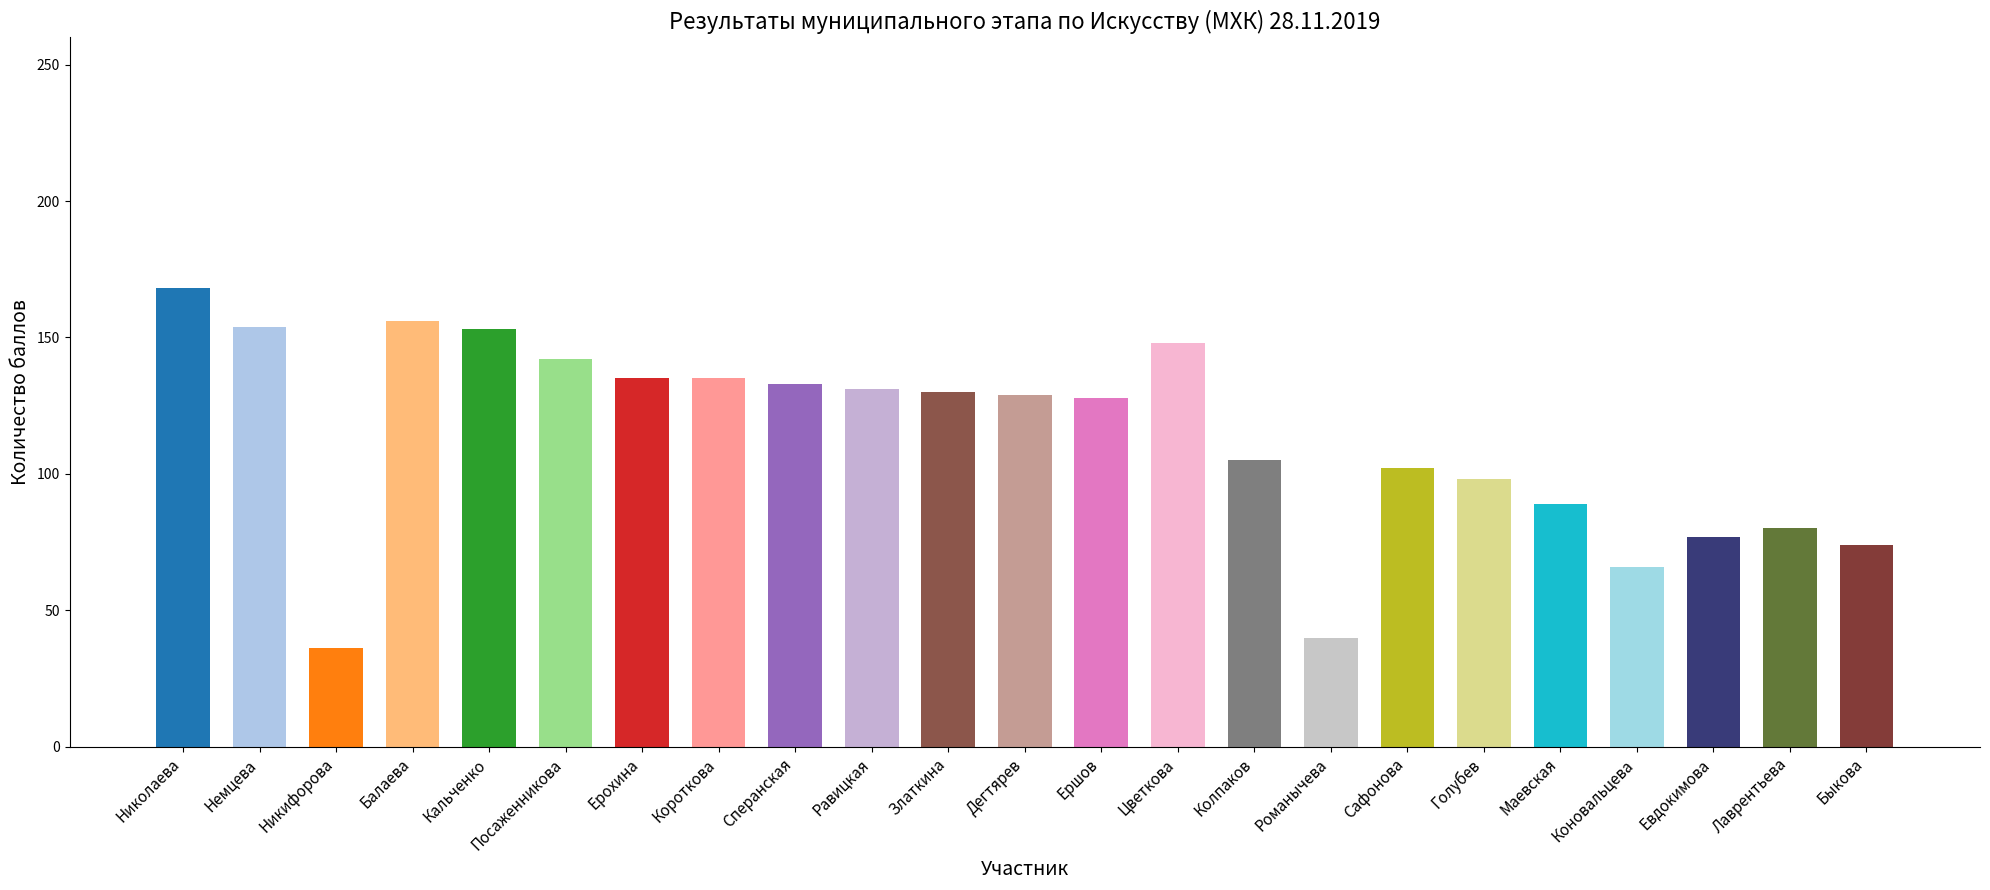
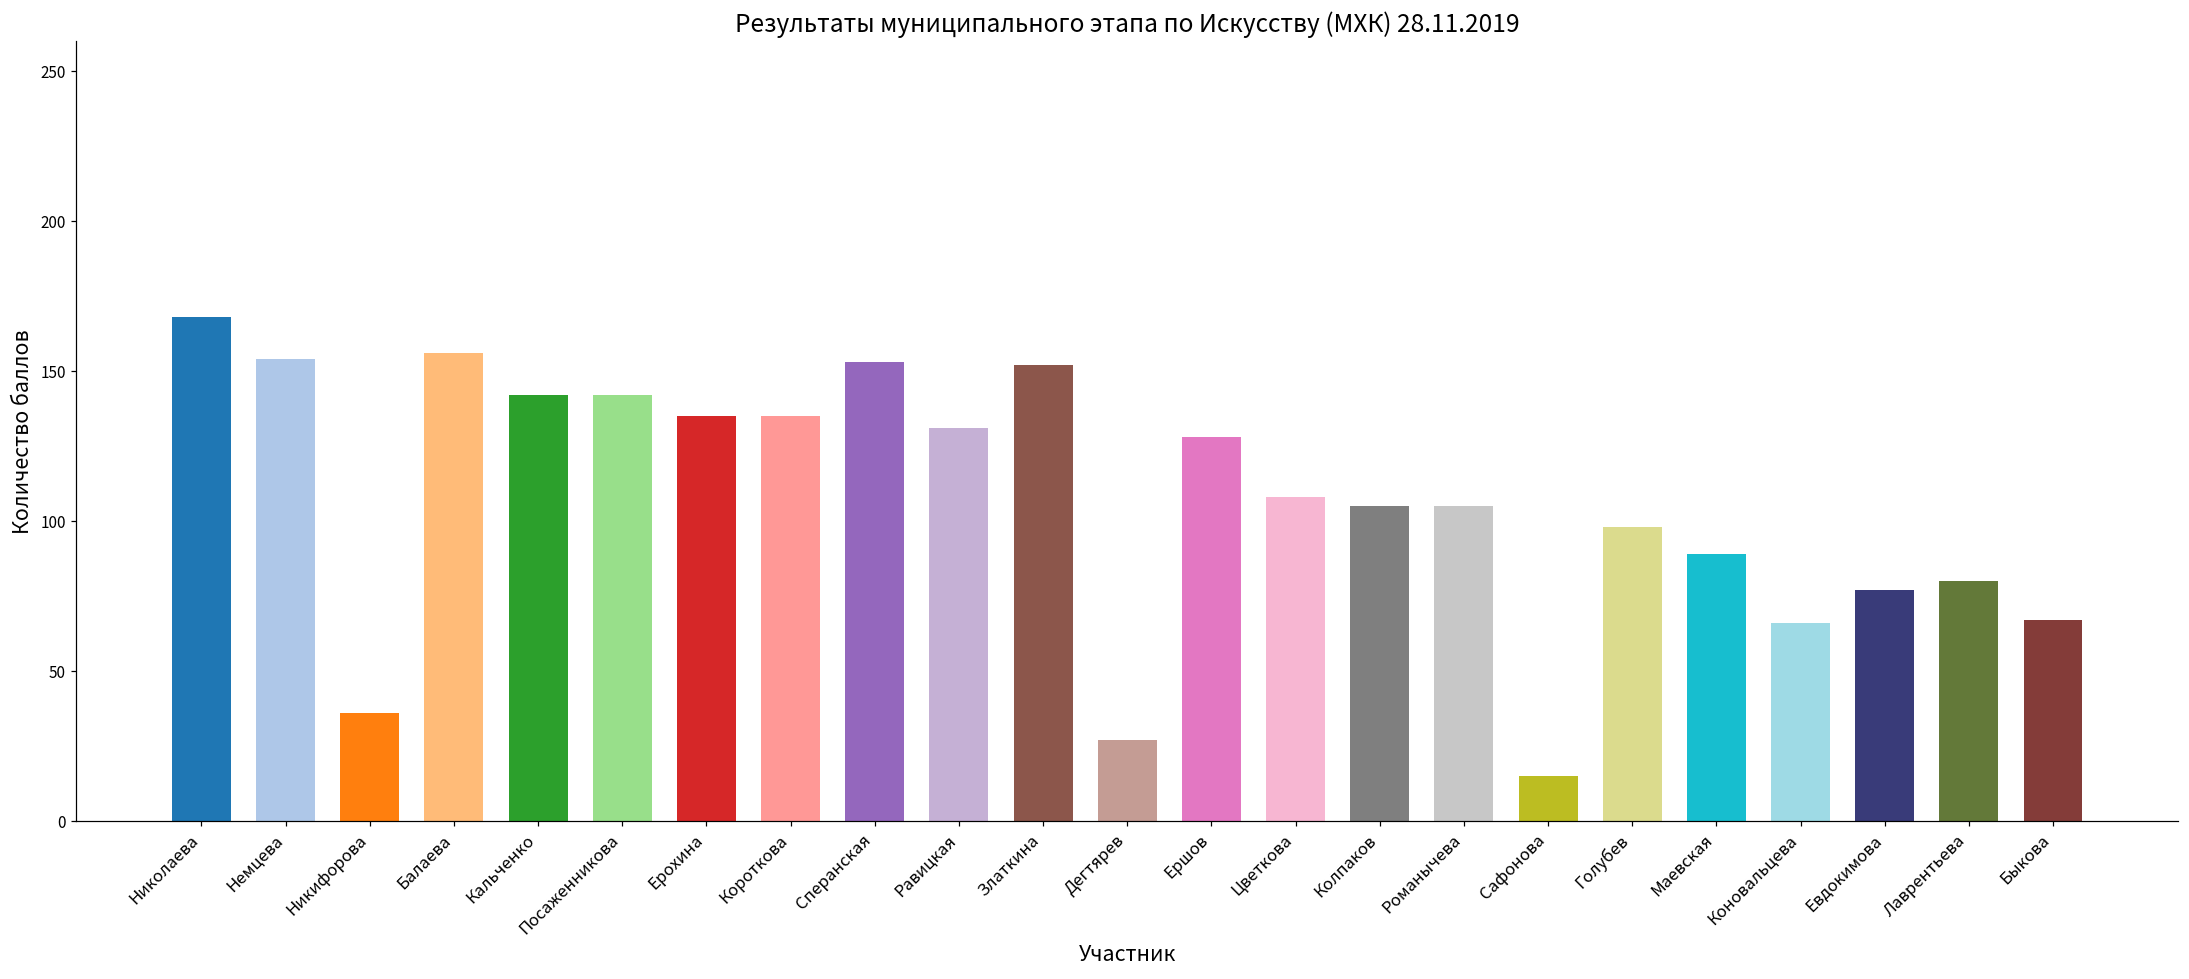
  {
    "Николаева": 168,
    "Немцева": 154,
    "Никифорова": 36,
    "Балаева": 156,
-   "Кальченко": 153,
+   "Кальченко": 142,
    "Посаженникова": 142,
    "Ерохина": 135,
    "Короткова": 135,
-   "Сперанская": 133,
+   "Сперанская": 153,
    "Равицкая": 131,
-   "Златкина": 130,
-   "Дегтярев": 129,
+   "Златкина": 152,
+   "Дегтярев": 27,
    "Ершов": 128,
-   "Цветкова": 148,
+   "Цветкова": 108,
    "Колпаков": 105,
-   "Романычева": 40,
-   "Сафонова": 102,
+   "Романычева": 105,
+   "Сафонова": 15,
    "Голубев": 98,
    "Маевская": 89,
    "Коновальцева": 66,
    "Евдокимова": 77,
    "Лаврентьева": 80,
-   "Быкова": 74
+   "Быкова": 67
  }
